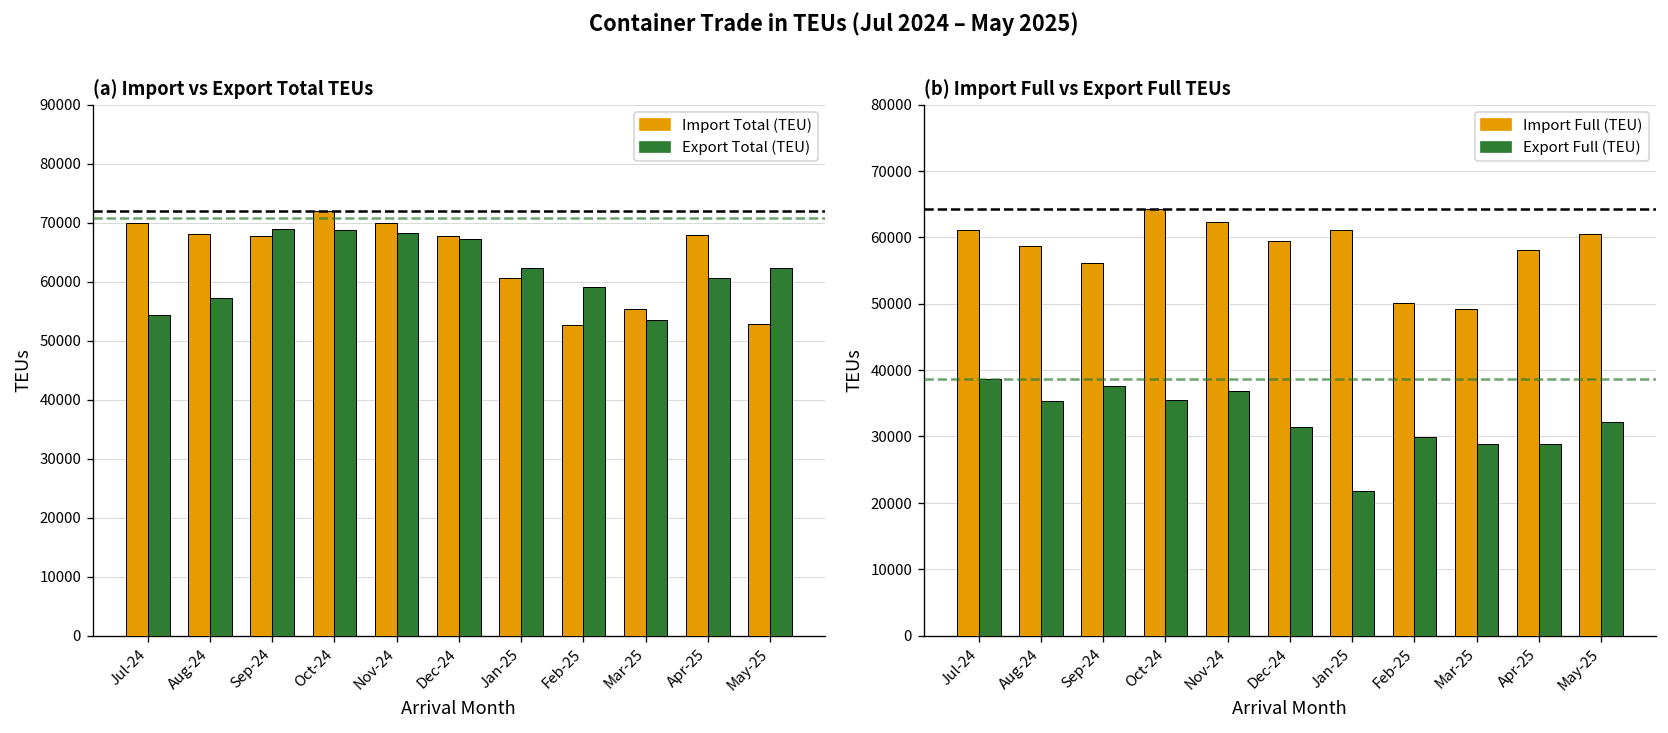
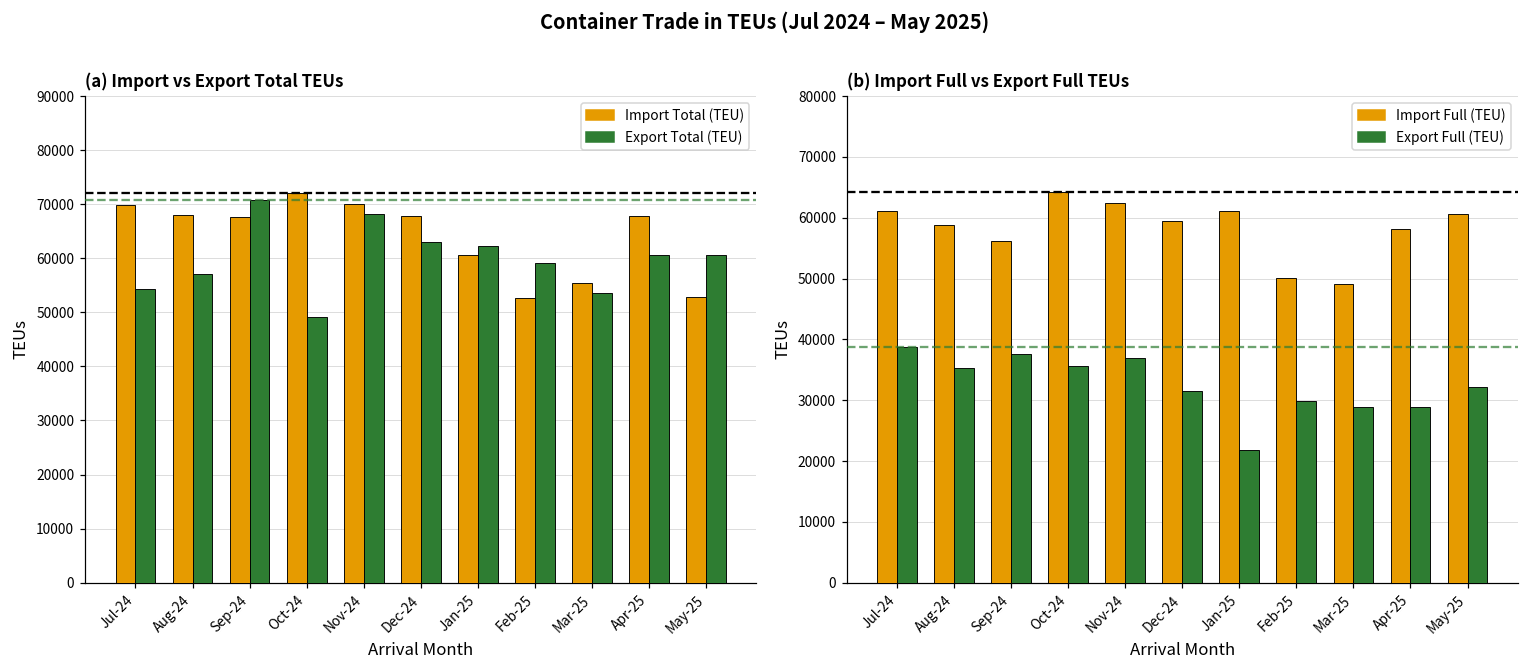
  {
    "(a) Import vs Export Total TEUs": {
      "Import Total (TEU)": {
        "Jul-24": 70000,
        "Aug-24": 68000,
        "Sep-24": 68000,
        "Oct-24": 72000,
        "Nov-24": 70000,
        "Dec-24": 68000,
        "Jan-25": 61000,
        "Feb-25": 53000,
        "Mar-25": 55000,
        "Apr-25": 68000,
        "May-25": 53000
      },
      "Export Total (TEU)": {
        "Jul-24": 54000,
        "Aug-24": 57000,
-       "Sep-24": 69000,
-       "Oct-24": 69000,
+       "Sep-24": 71000,
+       "Oct-24": 49000,
        "Nov-24": 68000,
-       "Dec-24": 67000,
+       "Dec-24": 63000,
        "Jan-25": 62000,
        "Feb-25": 59000,
        "Mar-25": 54000,
        "Apr-25": 61000,
-       "May-25": 62000
+       "May-25": 61000
      }
    },
    "(b) Import Full vs Export Full TEUs": {
      "Import Full (TEU)": {
        "Jul-24": 61000,
        "Aug-24": 59000,
        "Sep-24": 56000,
        "Oct-24": 64000,
        "Nov-24": 62000,
        "Dec-24": 60000,
        "Jan-25": 61000,
        "Feb-25": 50000,
        "Mar-25": 49000,
        "Apr-25": 58000,
        "May-25": 61000
      },
      "Export Full (TEU)": {
        "Jul-24": 39000,
        "Aug-24": 35000,
        "Sep-24": 38000,
        "Oct-24": 36000,
        "Nov-24": 37000,
        "Dec-24": 31000,
        "Jan-25": 22000,
        "Feb-25": 30000,
        "Mar-25": 29000,
        "Apr-25": 29000,
        "May-25": 32000
      }
    }
  }
